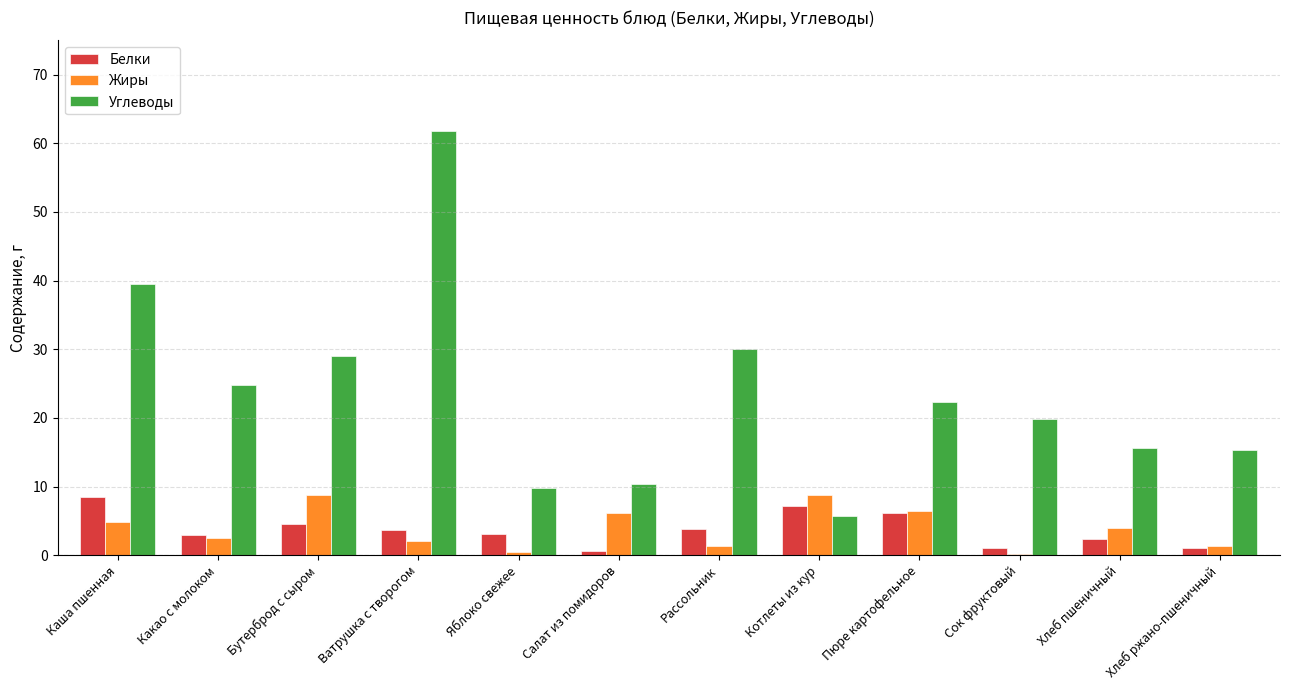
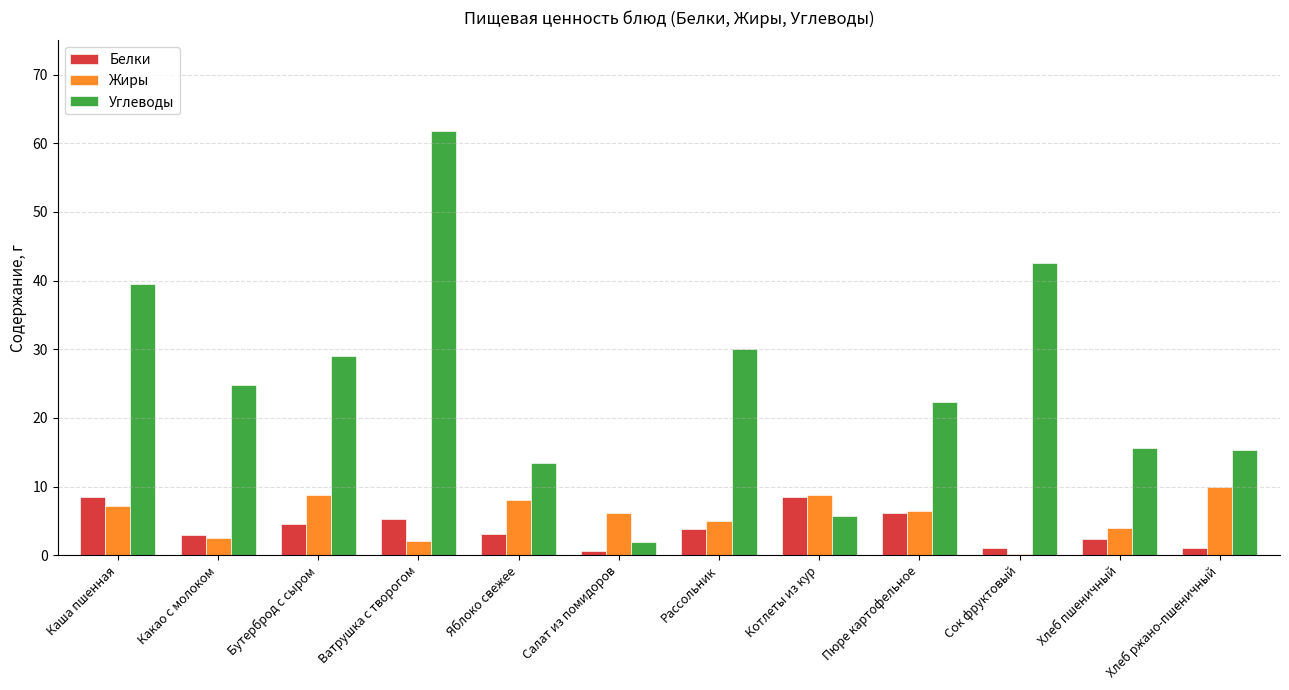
  {
    "Белки": {
      "Каша пшенная": 8,
      "Какао с молоком": 3,
      "Бутерброд с сыром": 5,
-     "Ватрушка с творогом": 4,
+     "Ватрушка с творогом": 5,
      "Яблоко свежее": 3,
      "Салат из помидоров": 1,
      "Рассольник": 4,
-     "Котлеты из кур": 7,
+     "Котлеты из кур": 8,
      "Пюре картофельное": 6,
      "Сок фруктовый": 1,
      "Хлеб пшеничный": 2,
      "Хлеб ржано-пшеничный": 1
    },
    "Жиры": {
-     "Каша пшенная": 5,
+     "Каша пшенная": 7,
      "Какао с молоком": 3,
      "Бутерброд с сыром": 9,
      "Ватрушка с творогом": 2,
-     "Яблоко свежее": 0,
+     "Яблоко свежее": 8,
      "Салат из помидоров": 6,
-     "Рассольник": 1,
+     "Рассольник": 5,
      "Котлеты из кур": 9,
      "Пюре картофельное": 6,
      "Хлеб пшеничный": 4,
-     "Хлеб ржано-пшеничный": 1
+     "Хлеб ржано-пшеничный": 10
    },
    "Углеводы": {
      "Каша пшенная": 40,
      "Какао с молоком": 25,
      "Бутерброд с сыром": 29,
      "Ватрушка с творогом": 62,
-     "Яблоко свежее": 10,
-     "Салат из помидоров": 10,
+     "Яблоко свежее": 13,
+     "Салат из помидоров": 2,
      "Рассольник": 30,
      "Котлеты из кур": 6,
      "Пюре картофельное": 22,
-     "Сок фруктовый": 20,
+     "Сок фруктовый": 43,
      "Хлеб пшеничный": 16,
      "Хлеб ржано-пшеничный": 15
    }
  }
